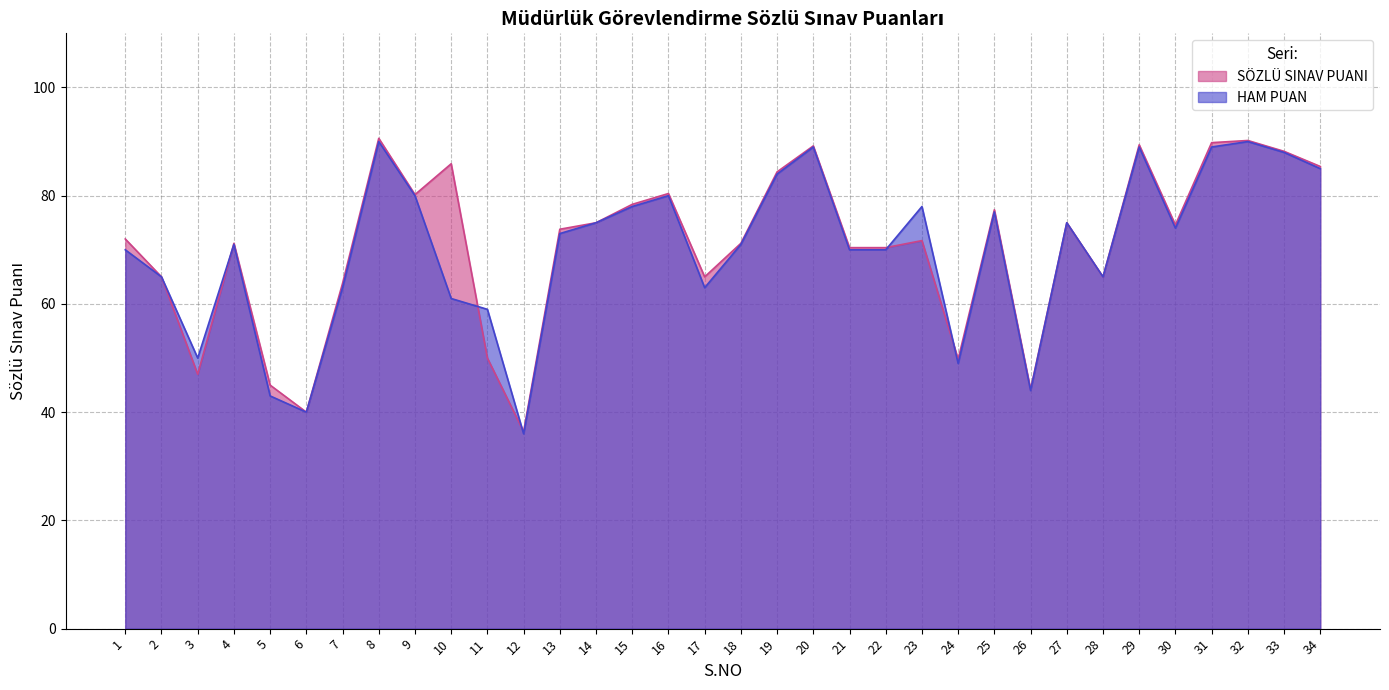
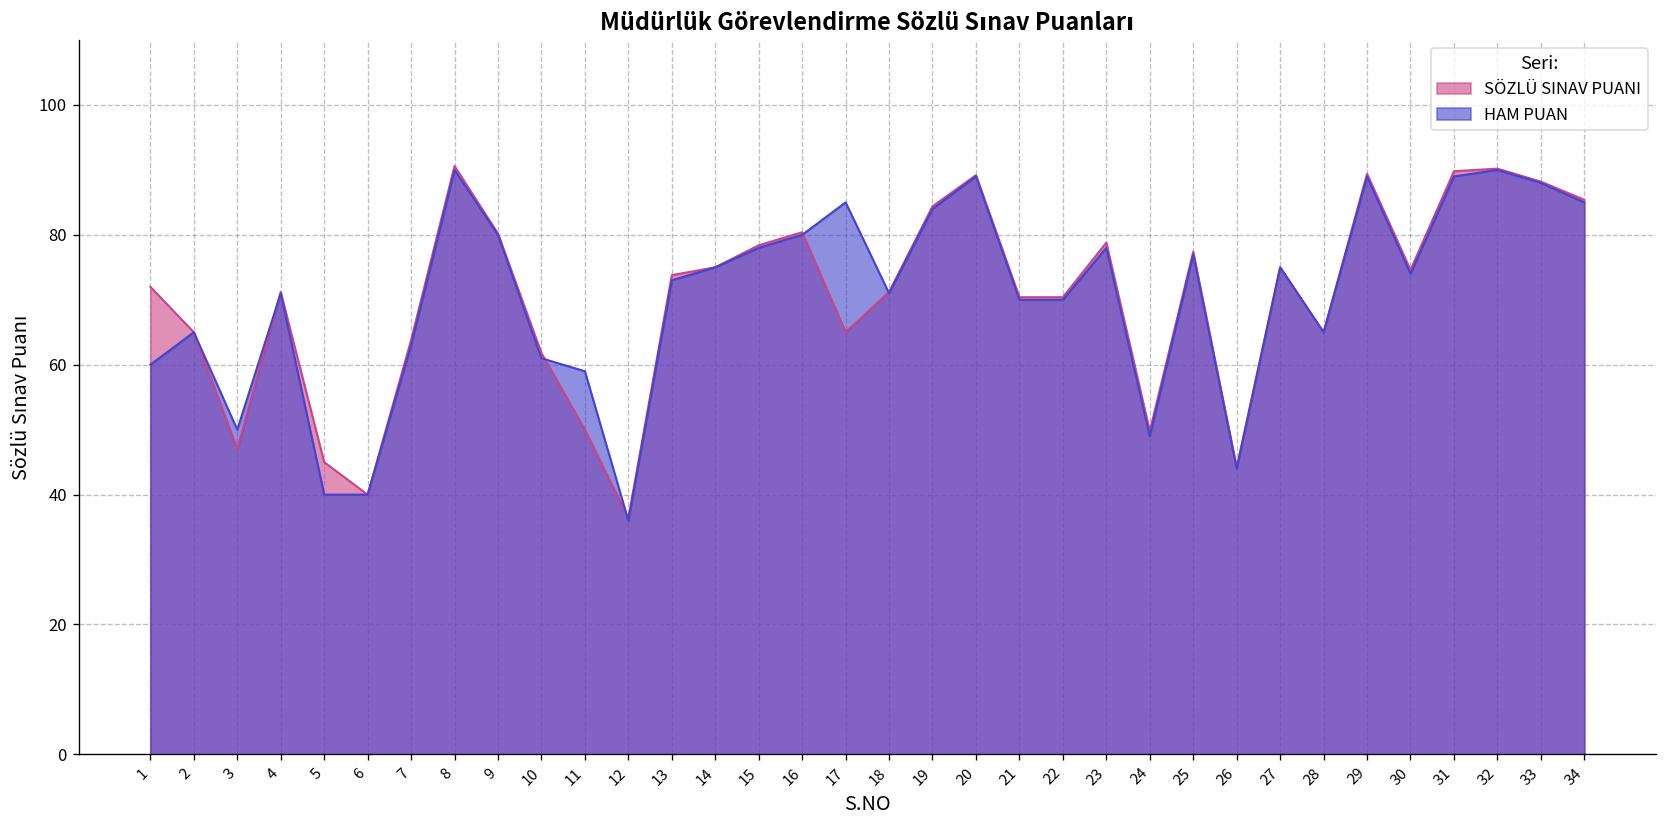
  {
    "SÖZLÜ SINAV PUANI": {
      "1": 72,
      "3": 47,
      "5": 45,
      "7": 64,
      "8": 91,
-     "10": 86,
+     "10": 62,
      "11": 50,
      "13": 74,
      "17": 65,
-     "23": 72,
+     "23": 79,
      "24": 50,
      "30": 75,
      "31": 90
    },
    "HAM PUAN": {
-     "1": 70,
+     "1": 60,
      "3": 50,
-     "5": 43,
+     "5": 40,
      "7": 63,
      "8": 90,
      "10": 61,
      "11": 59,
      "13": 73,
-     "17": 63,
+     "17": 85,
      "23": 78,
      "24": 49,
      "30": 74,
      "31": 89
    }
  }
